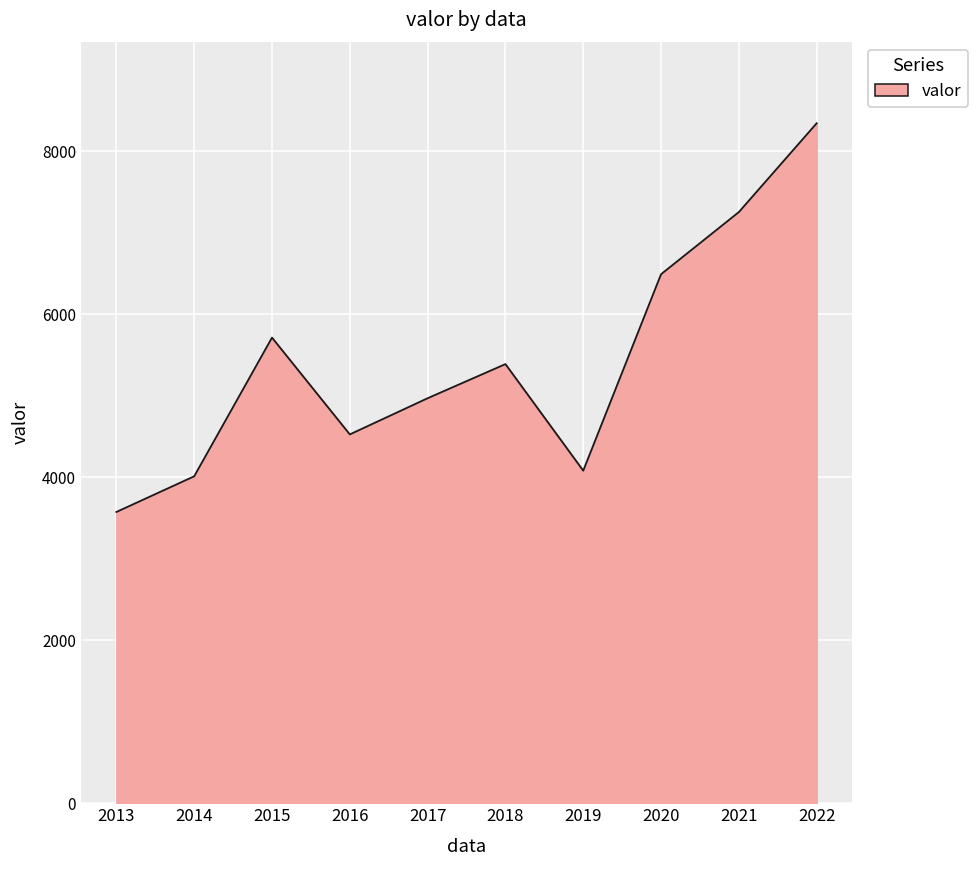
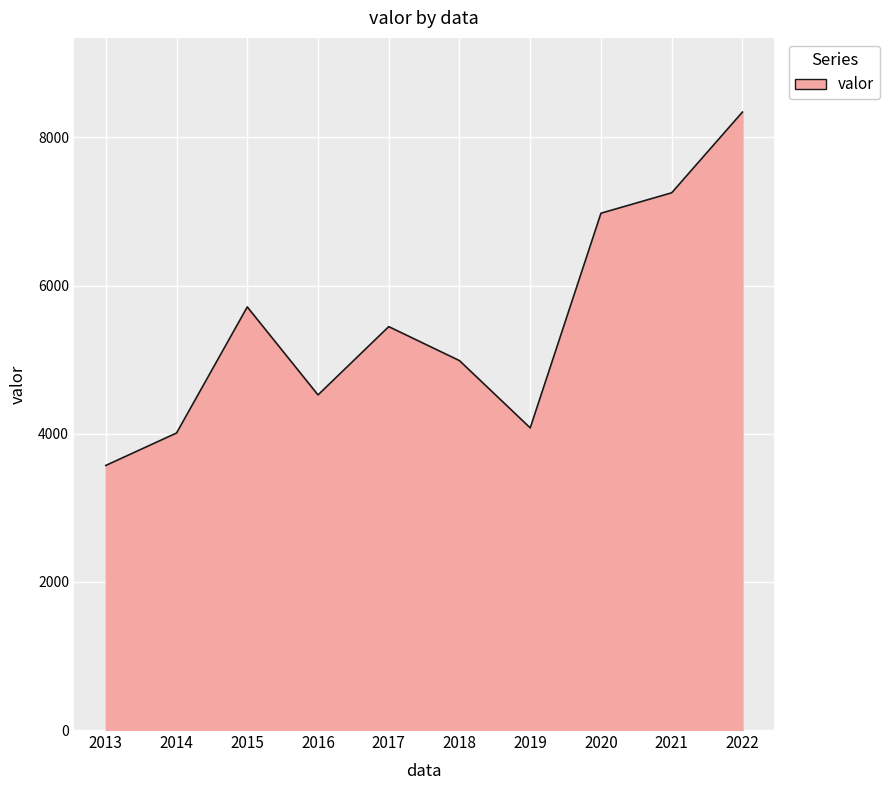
  {
    "2013": 3600,
    "2014": 4000,
    "2015": 5700,
    "2016": 4500,
-   "2017": 5000,
-   "2018": 5400,
+   "2017": 5400,
+   "2018": 5000,
    "2019": 4100,
-   "2020": 6500,
+   "2020": 7000,
    "2021": 7300,
    "2022": 8300
  }
